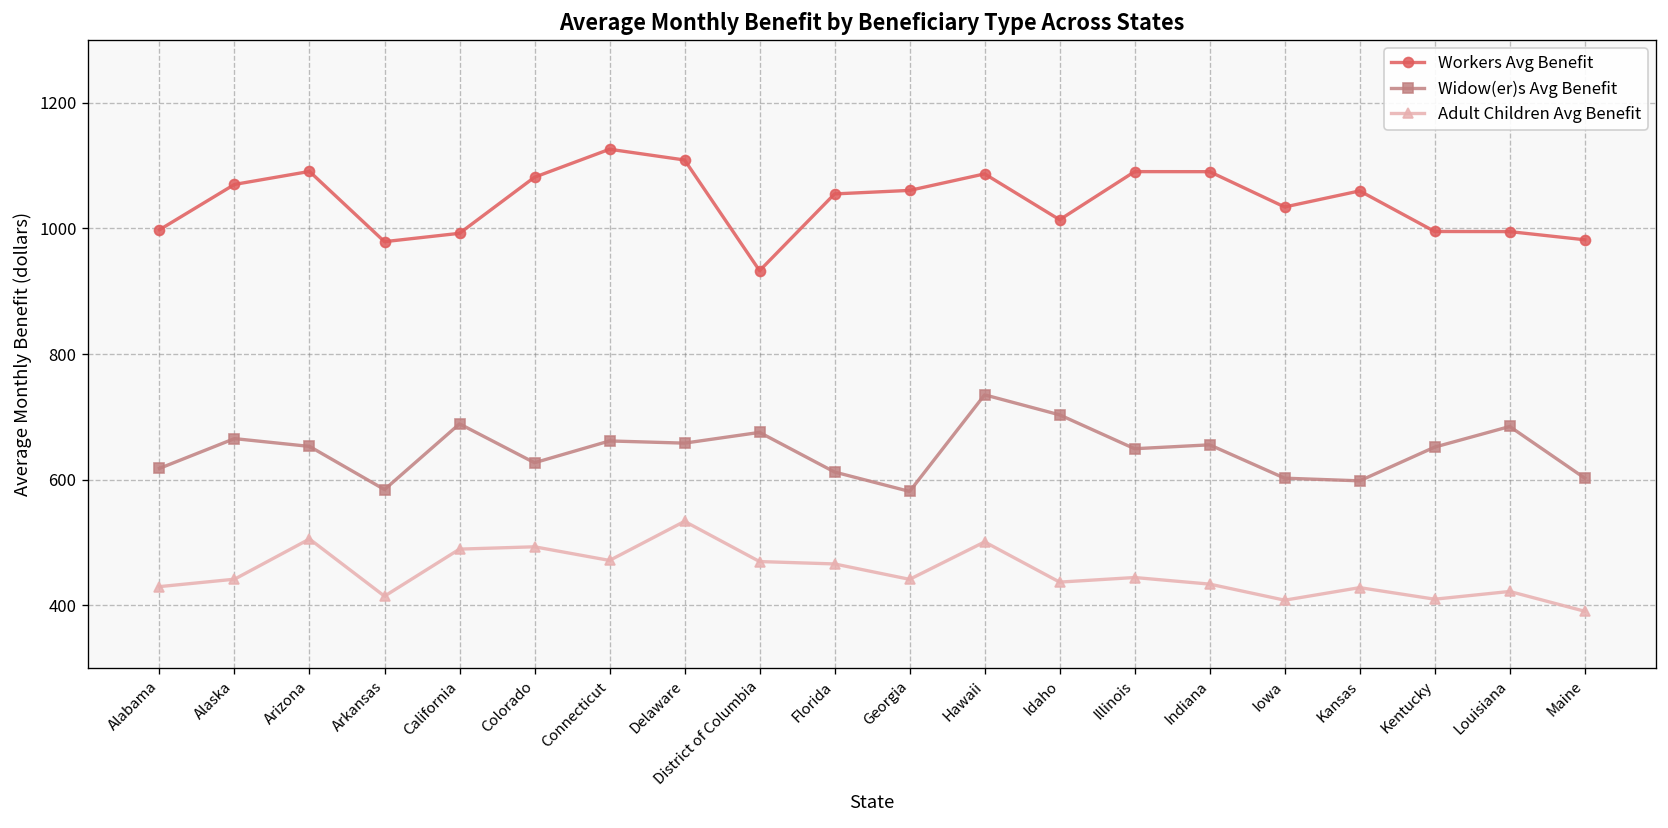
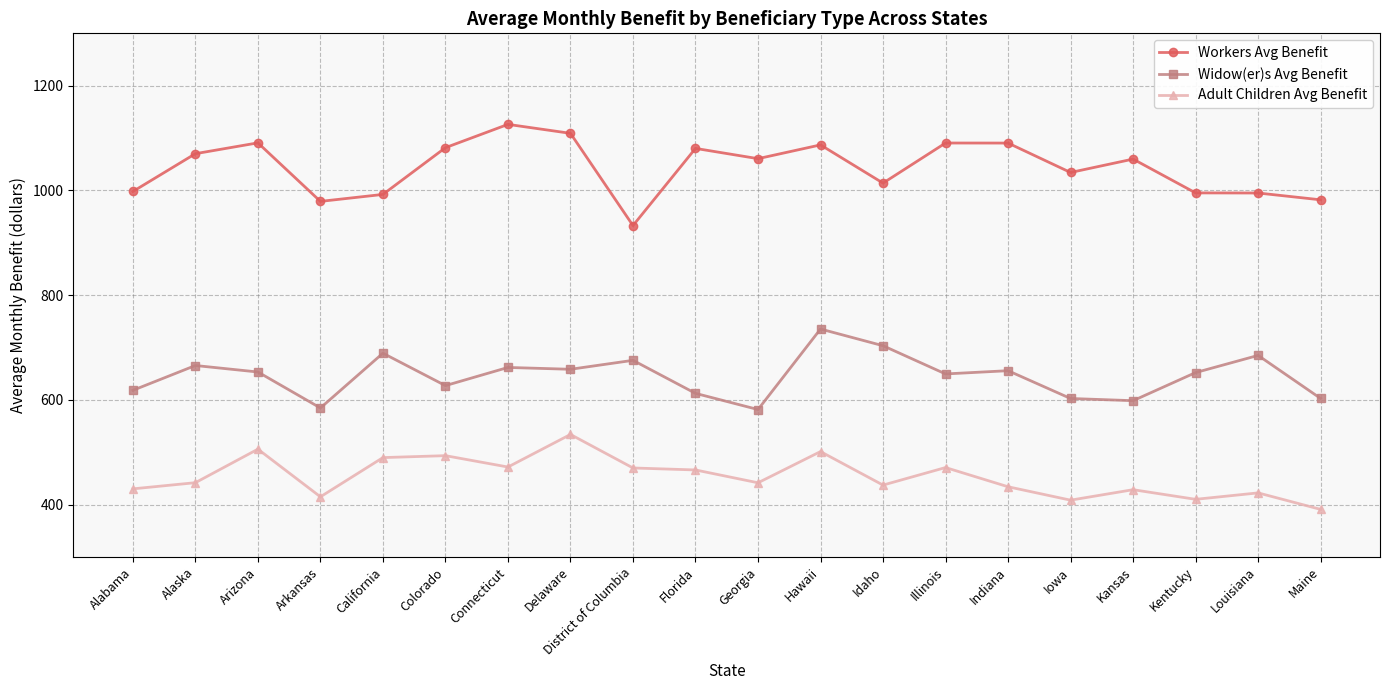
  {
    "Workers Avg Benefit": {
      "Alabama": 1000,
      "Alaska": 1070,
      "Arizona": 1090,
      "Arkansas": 980,
      "California": 990,
      "Colorado": 1080,
      "Connecticut": 1130,
      "Delaware": 1110,
      "District of Columbia": 930,
-     "Florida": 1060,
+     "Florida": 1080,
      "Georgia": 1060,
      "Hawaii": 1090,
      "Idaho": 1010,
      "Illinois": 1090,
      "Indiana": 1090,
      "Iowa": 1030,
      "Kansas": 1060,
      "Kentucky": 1000,
      "Louisiana": 1000,
      "Maine": 980
    },
    "Widow(er)s Avg Benefit": {
      "Alabama": 620,
      "Alaska": 670,
      "Arizona": 650,
      "Arkansas": 580,
      "California": 690,
      "Colorado": 630,
      "Connecticut": 660,
      "Delaware": 660,
      "District of Columbia": 680,
      "Florida": 610,
      "Georgia": 580,
      "Hawaii": 740,
      "Idaho": 700,
      "Illinois": 650,
      "Indiana": 660,
      "Iowa": 600,
      "Kansas": 600,
      "Kentucky": 650,
      "Louisiana": 680,
      "Maine": 600
    },
    "Adult Children Avg Benefit": {
      "Alabama": 430,
      "Alaska": 440,
      "Arizona": 510,
      "Arkansas": 410,
      "California": 490,
      "Colorado": 490,
      "Connecticut": 470,
      "Delaware": 530,
      "District of Columbia": 470,
      "Florida": 470,
      "Georgia": 440,
      "Hawaii": 500,
      "Idaho": 440,
-     "Illinois": 440,
+     "Illinois": 470,
      "Indiana": 430,
      "Iowa": 410,
      "Kansas": 430,
      "Kentucky": 410,
      "Louisiana": 420,
      "Maine": 390
    }
  }
